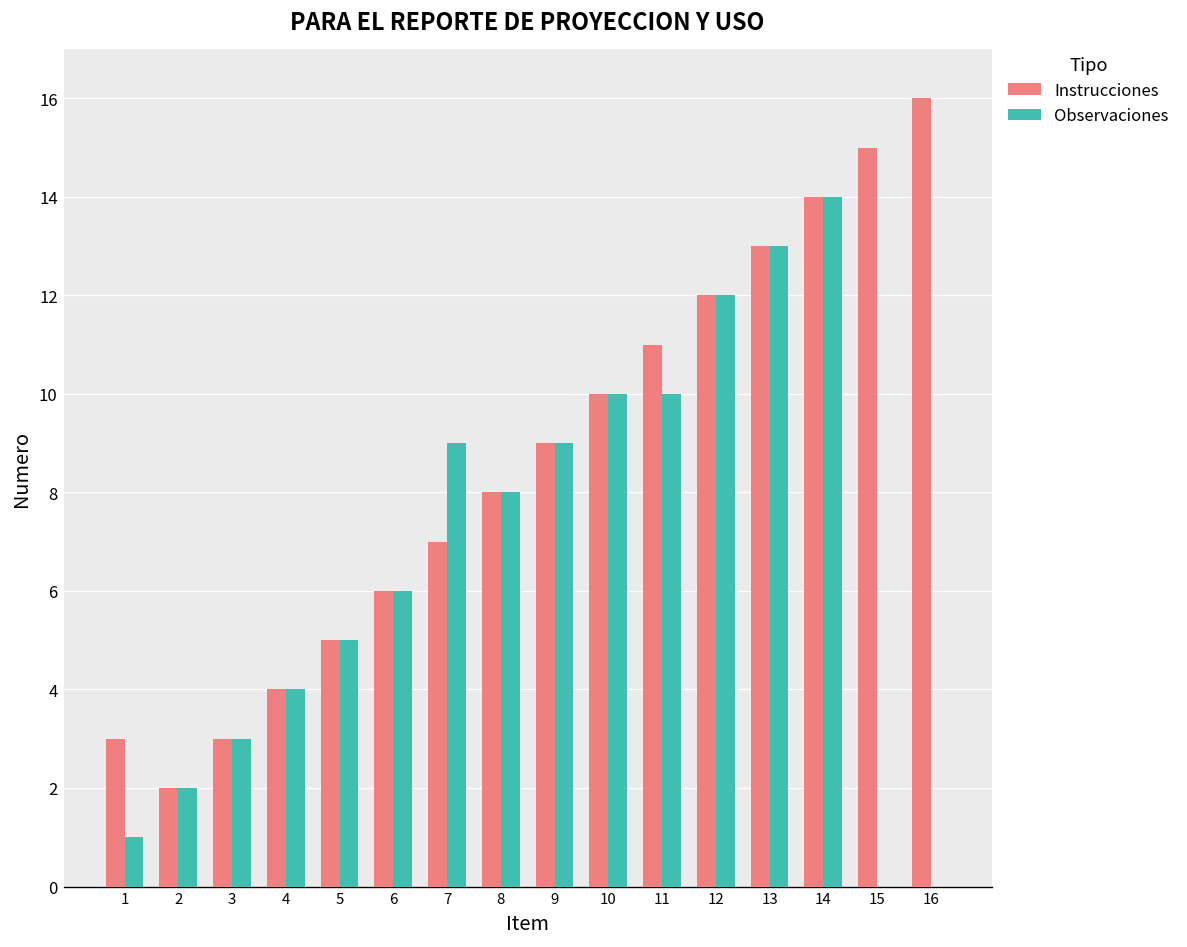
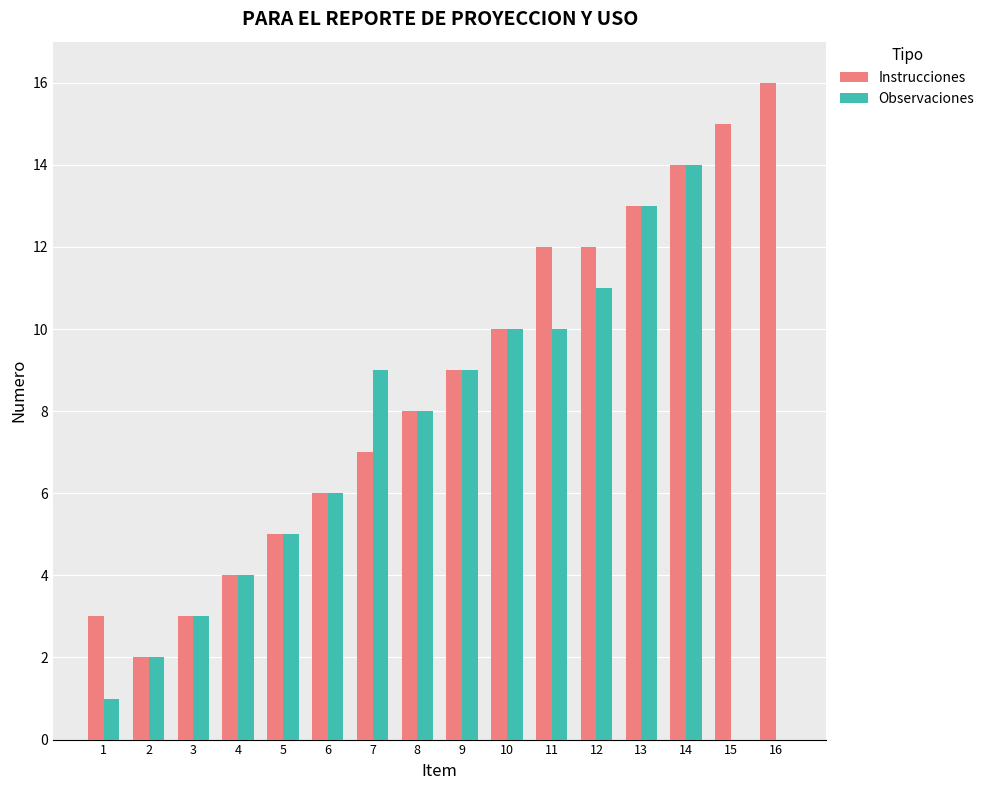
  {
    "Instrucciones": {
      "1": 3,
      "2": 2,
      "3": 3,
      "4": 4,
      "5": 5,
      "6": 6,
      "7": 7,
      "8": 8,
      "9": 9,
      "10": 10,
-     "11": 11,
+     "11": 12,
      "12": 12,
      "13": 13,
      "14": 14,
      "15": 15,
      "16": 16
    },
    "Observaciones": {
      "1": 1,
      "2": 2,
      "3": 3,
      "4": 4,
      "5": 5,
      "6": 6,
      "7": 9,
      "8": 8,
      "9": 9,
      "10": 10,
      "11": 10,
-     "12": 12,
+     "12": 11,
      "13": 13,
      "14": 14,
      "15": 0,
      "16": 0
    }
  }
